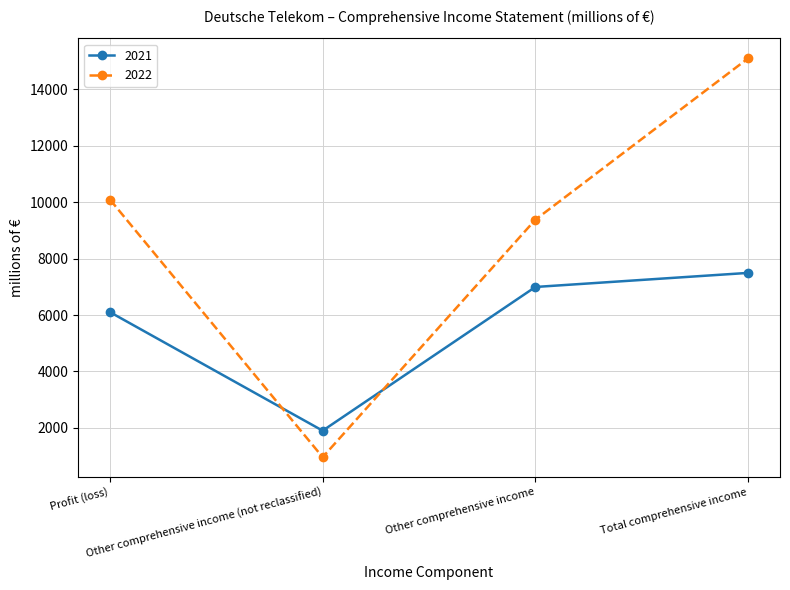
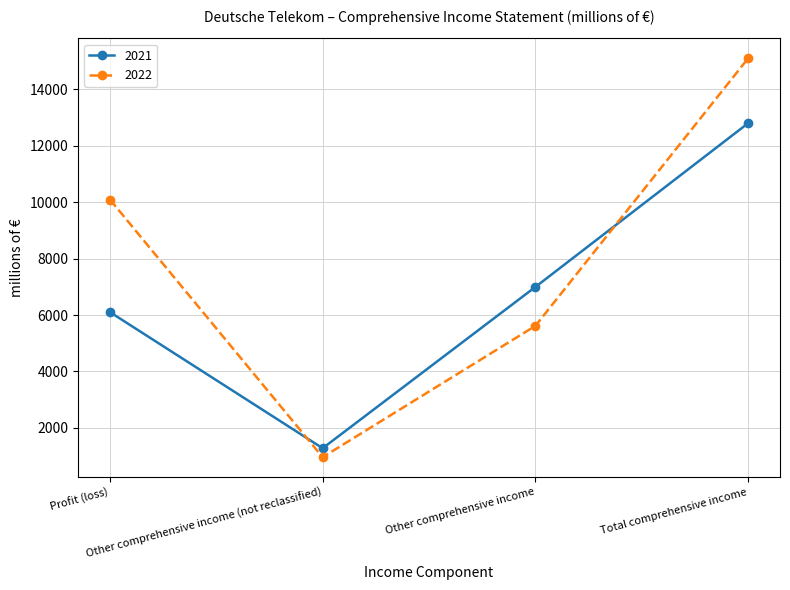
  {
    "2021": {
      "Profit (loss)": 6100,
-     "Other comprehensive income (not reclassified)": 1900,
+     "Other comprehensive income (not reclassified)": 1300,
      "Other comprehensive income": 7000,
-     "Total comprehensive income": 7500
+     "Total comprehensive income": 12800
    },
    "2022": {
      "Profit (loss)": 10100,
      "Other comprehensive income (not reclassified)": 1000,
-     "Other comprehensive income": 9400,
+     "Other comprehensive income": 5600,
      "Total comprehensive income": 15100
    }
  }
